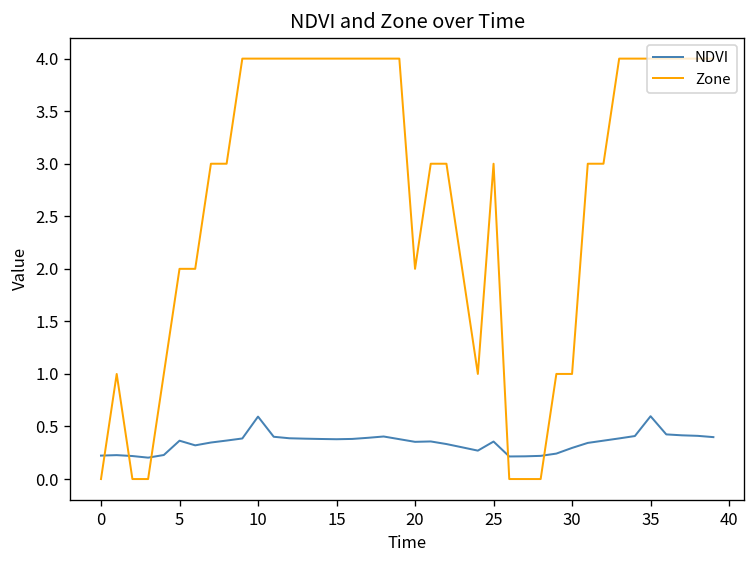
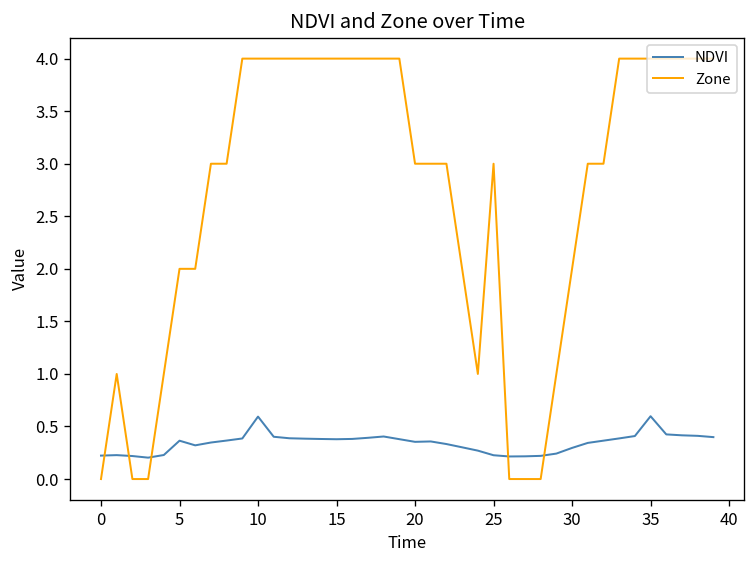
  {
    "NDVI": {
      "0": 0.2,
      "5": 0.4,
      "10": 0.6,
      "15": 0.4,
      "20": 0.4,
-     "25": 0.4,
+     "25": 0.2,
      "30": 0.3,
      "35": 0.6
    },
    "Zone": {
      "0": 0,
      "5": 2,
      "10": 4,
      "15": 4,
-     "20": 2,
+     "20": 3,
      "25": 3,
-     "30": 1
+     "30": 2
    }
  }
